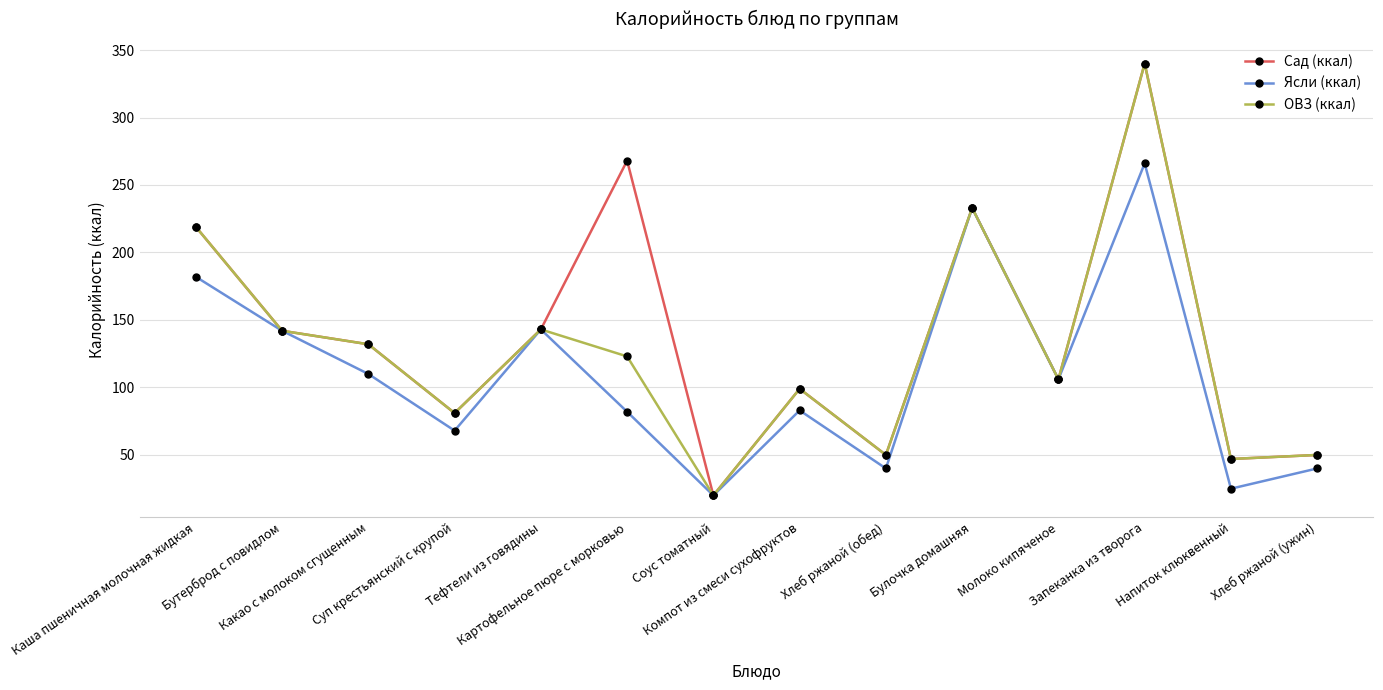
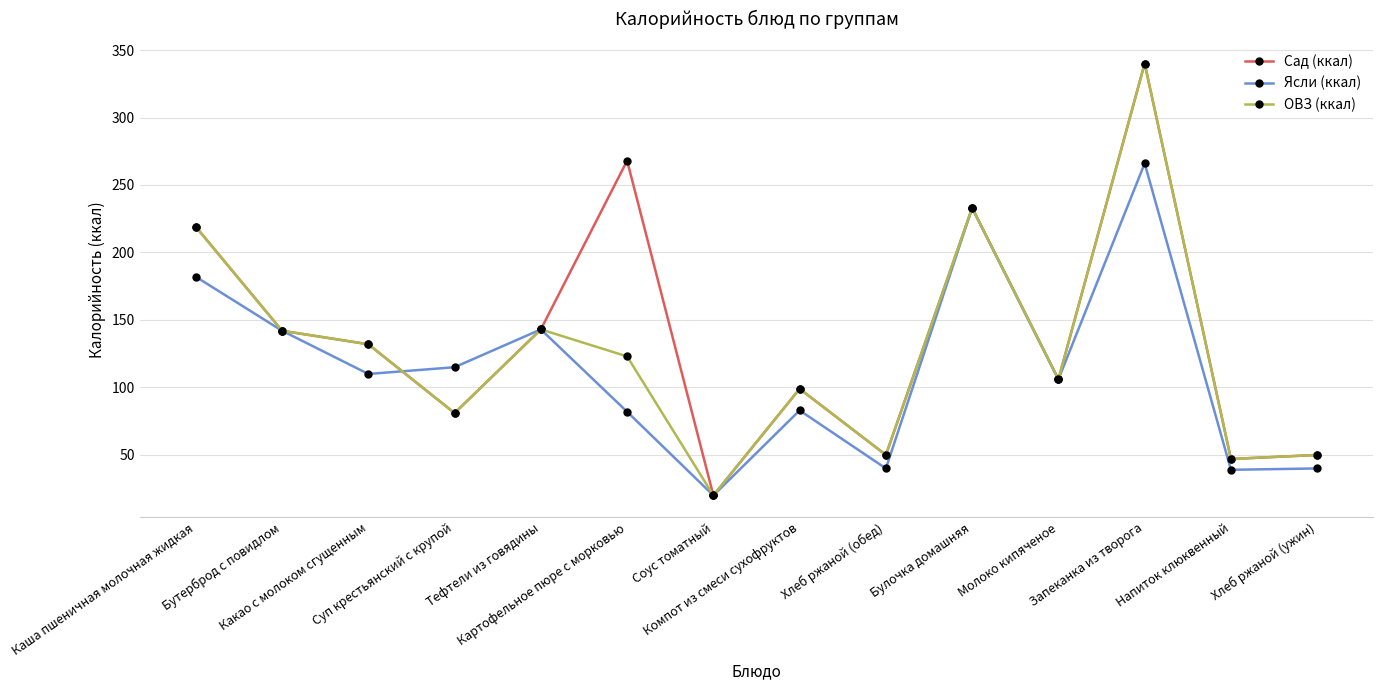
  {
    "Сад (ккал)": {
      "Картофельное пюре с морковью": 268
    },
    "Ясли (ккал)": {
      "Каша пшеничная молочная жидкая": 182,
      "Какао с молоком сгущенным": 110,
-     "Суп крестьянский с крупой": 68,
+     "Суп крестьянский с крупой": 115,
      "Картофельное пюре с морковью": 82,
      "Компот из смеси сухофруктов": 83,
      "Хлеб ржаной (обед)": 40,
      "Запеканка из творога": 266,
-     "Напиток клюквенный": 25,
+     "Напиток клюквенный": 39,
      "Хлеб ржаной (ужин)": 40
    },
    "ОВЗ (ккал)": {
      "Картофельное пюре с морковью": 123
    }
  }
